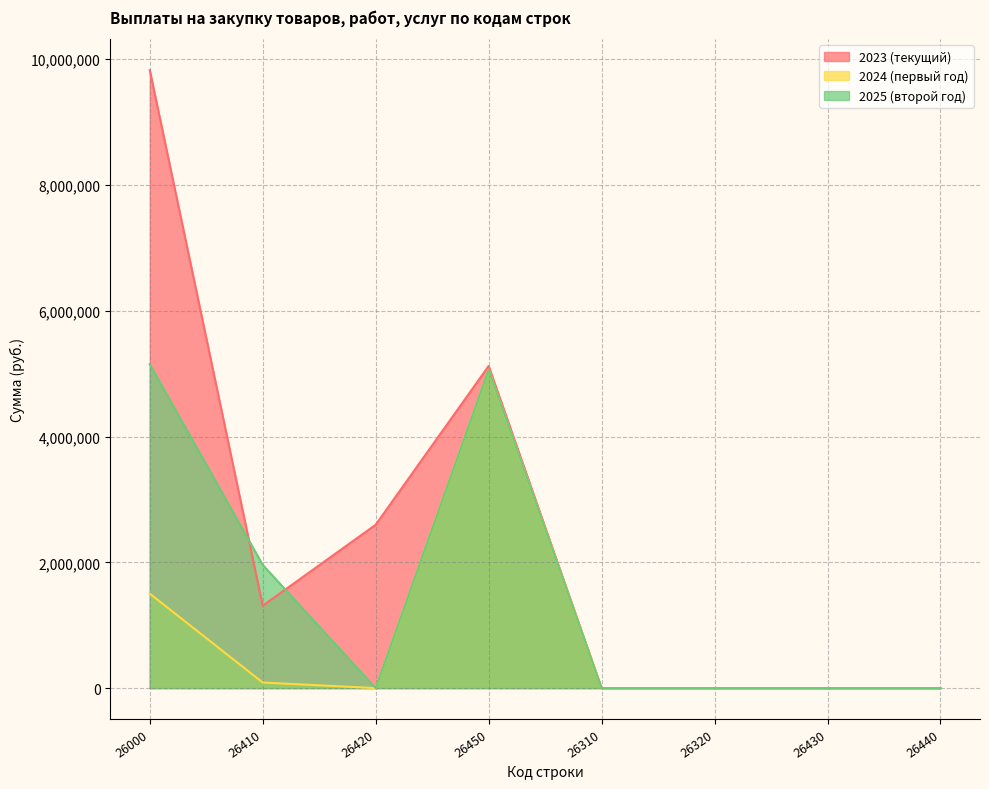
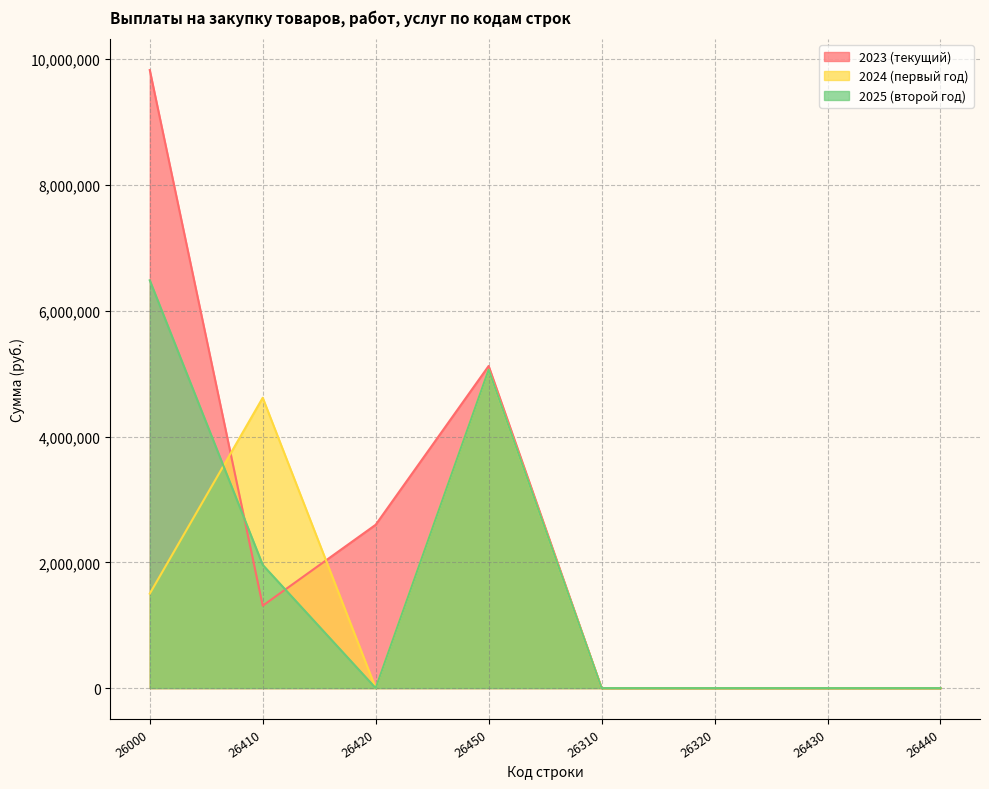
  {
    "2023 (текущий)": {
      "26000": "9,800,000",
      "26410": "1,300,000",
      "26420": "2,600,000",
      "26450": "5,100,000"
    },
    "2024 (первый год)": {
      "26000": "1,500,000",
-     "26410": "100,000"
+     "26410": "4,600,000"
    },
    "2025 (второй год)": {
-     "26000": "5,100,000",
+     "26000": "6,500,000",
      "26410": "2,000,000"
    }
  }
